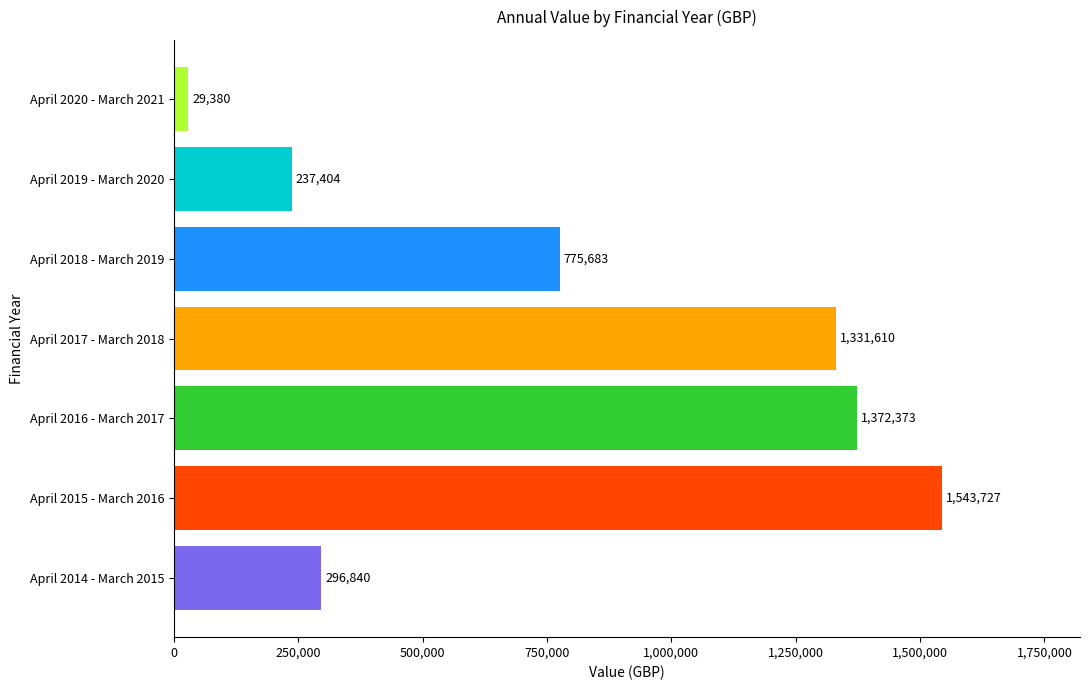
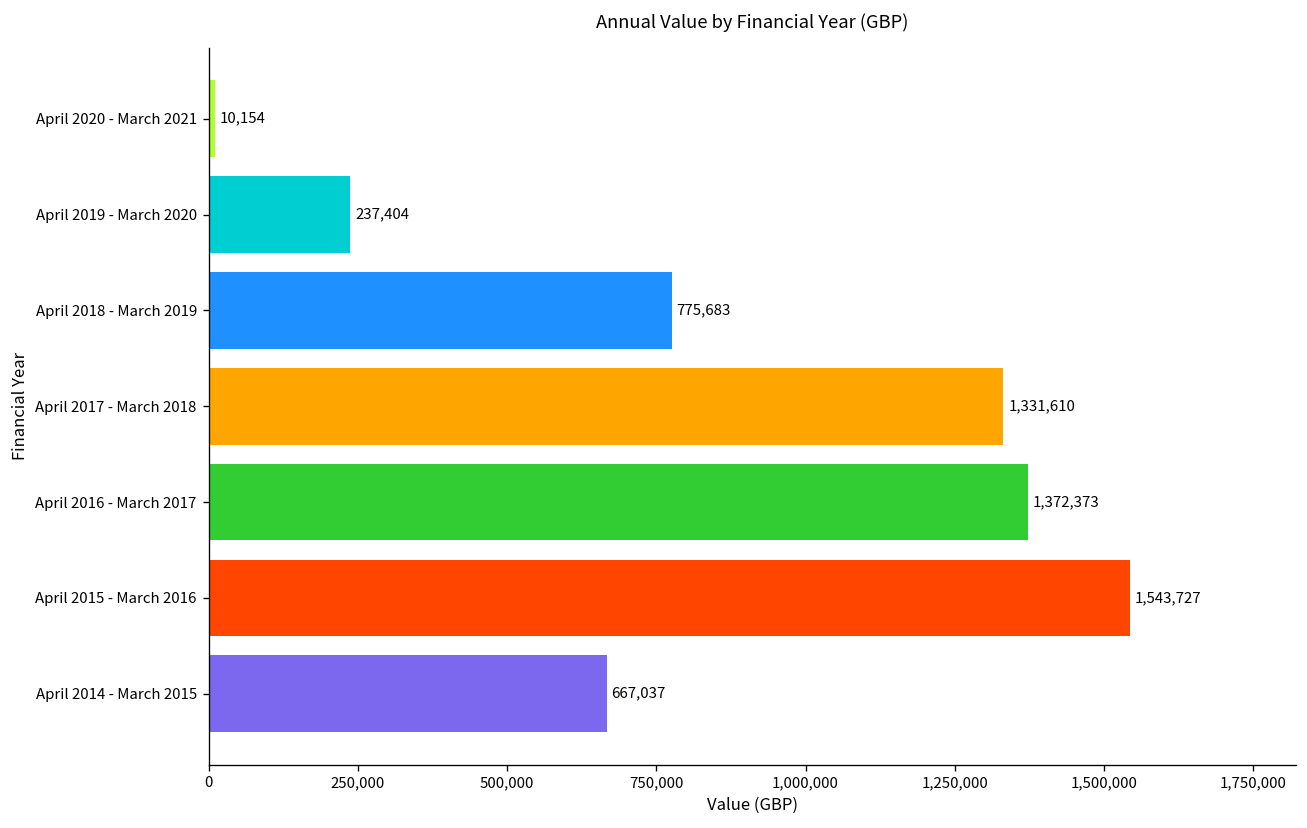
  {
-   "April 2020 - March 2021": "29,380",
+   "April 2020 - March 2021": "10,154",
    "April 2019 - March 2020": "237,404",
    "April 2018 - March 2019": "775,683",
    "April 2017 - March 2018": "1,331,610",
    "April 2016 - March 2017": "1,372,373",
    "April 2015 - March 2016": "1,543,727",
-   "April 2014 - March 2015": "296,840"
+   "April 2014 - March 2015": "667,037"
  }
